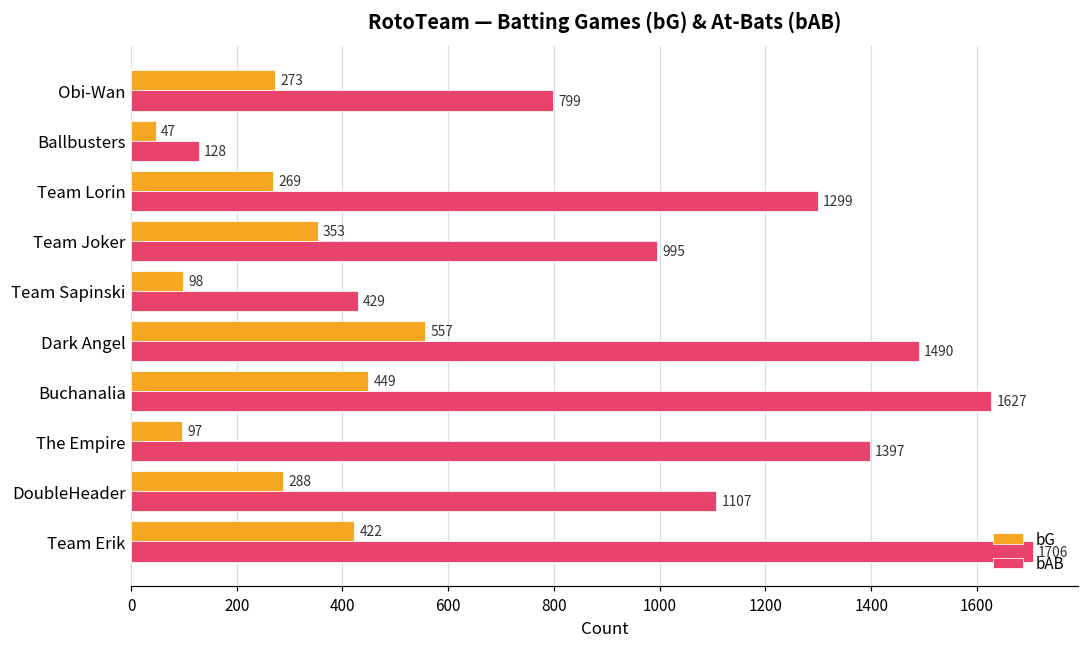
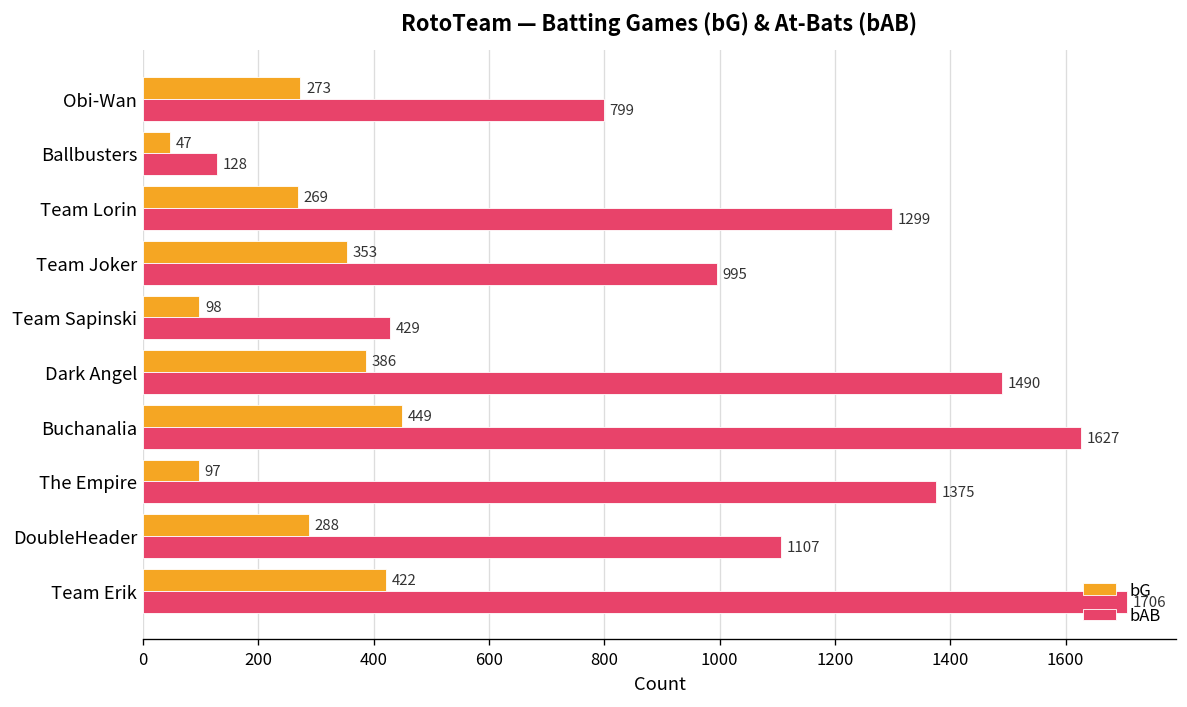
  {
    "bG": {
      "Obi-Wan": 273,
      "Ballbusters": 47,
      "Team Lorin": 269,
      "Team Joker": 353,
      "Team Sapinski": 98,
-     "Dark Angel": 557,
+     "Dark Angel": 386,
      "Buchanalia": 449,
      "The Empire": 97,
      "DoubleHeader": 288,
      "Team Erik": 422
    },
    "bAB": {
      "Obi-Wan": 799,
      "Ballbusters": 128,
      "Team Lorin": 1299,
      "Team Joker": 995,
      "Team Sapinski": 429,
      "Dark Angel": 1490,
      "Buchanalia": 1627,
-     "The Empire": 1397,
+     "The Empire": 1375,
      "DoubleHeader": 1107,
      "Team Erik": 1706
    }
  }
